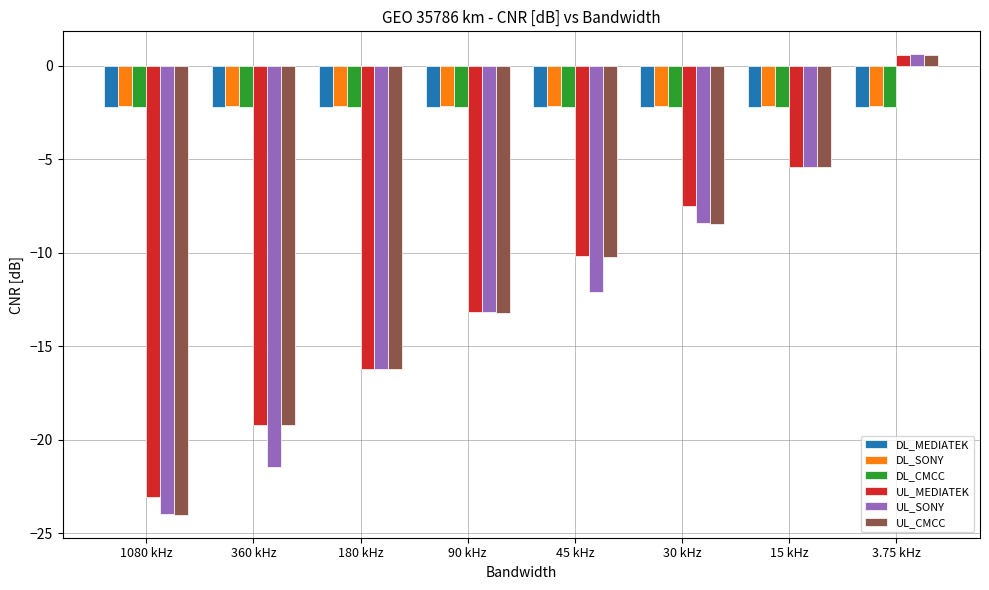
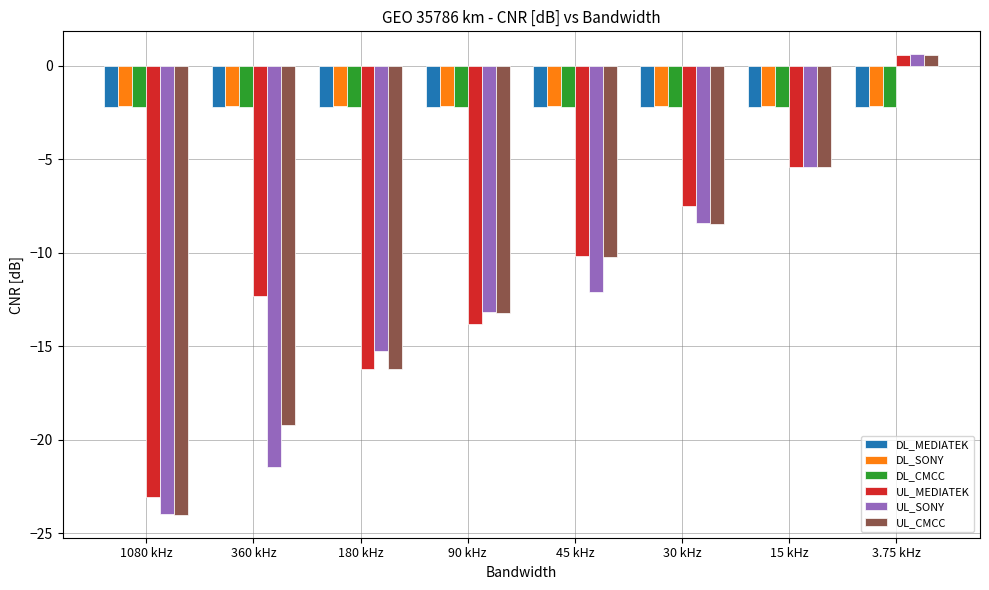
  {
    "DL_MEDIATEK": {
      "1080 kHz": -2.2,
      "360 kHz": -2.2,
      "180 kHz": -2.2,
      "90 kHz": -2.2,
      "45 kHz": -2.2,
      "30 kHz": -2.2,
      "15 kHz": -2.2,
      "3.75 kHz": -2.2
    },
    "DL_SONY": {
      "1080 kHz": -2.2,
      "360 kHz": -2.2,
      "180 kHz": -2.2,
      "90 kHz": -2.2,
      "45 kHz": -2.2,
      "30 kHz": -2.2,
      "15 kHz": -2.2,
      "3.75 kHz": -2.2
    },
    "DL_CMCC": {
      "1080 kHz": -2.2,
      "360 kHz": -2.2,
      "180 kHz": -2.2,
      "90 kHz": -2.2,
      "45 kHz": -2.2,
      "30 kHz": -2.2,
      "15 kHz": -2.2,
      "3.75 kHz": -2.2
    },
    "UL_MEDIATEK": {
      "1080 kHz": -23.1,
-     "360 kHz": -19.2,
+     "360 kHz": -12.3,
      "180 kHz": -16.2,
-     "90 kHz": -13.2,
+     "90 kHz": -13.8,
      "45 kHz": -10.2,
      "30 kHz": -7.5,
      "15 kHz": -5.4,
      "3.75 kHz": 0.6
    },
    "UL_SONY": {
      "1080 kHz": -24.0,
      "360 kHz": -21.5,
-     "180 kHz": -16.2,
+     "180 kHz": -15.3,
      "90 kHz": -13.2,
      "45 kHz": -12.1,
      "30 kHz": -8.4,
      "15 kHz": -5.4,
      "3.75 kHz": 0.6
    },
    "UL_CMCC": {
      "1080 kHz": -24.0,
      "360 kHz": -19.2,
      "180 kHz": -16.2,
      "90 kHz": -13.2,
      "45 kHz": -10.2,
      "30 kHz": -8.5,
      "15 kHz": -5.4,
      "3.75 kHz": 0.6
    }
  }
